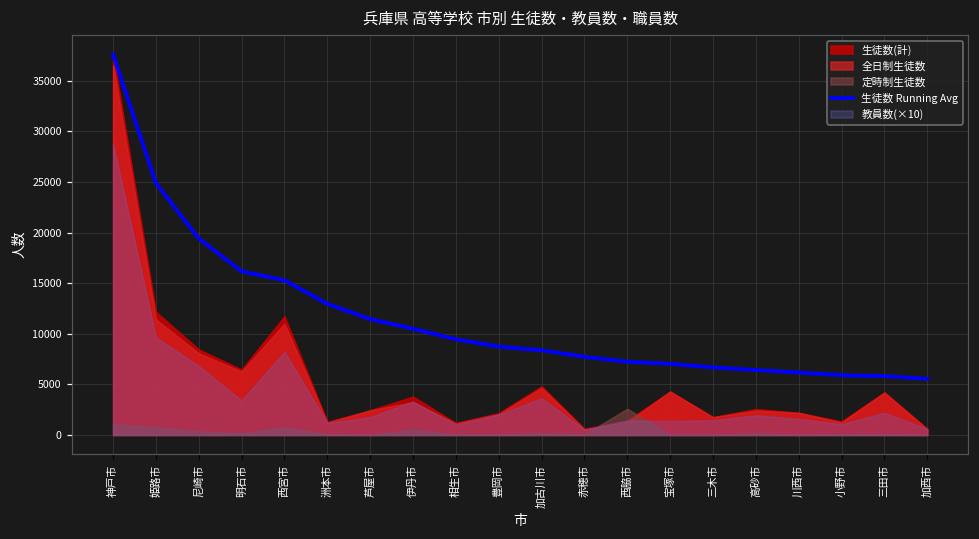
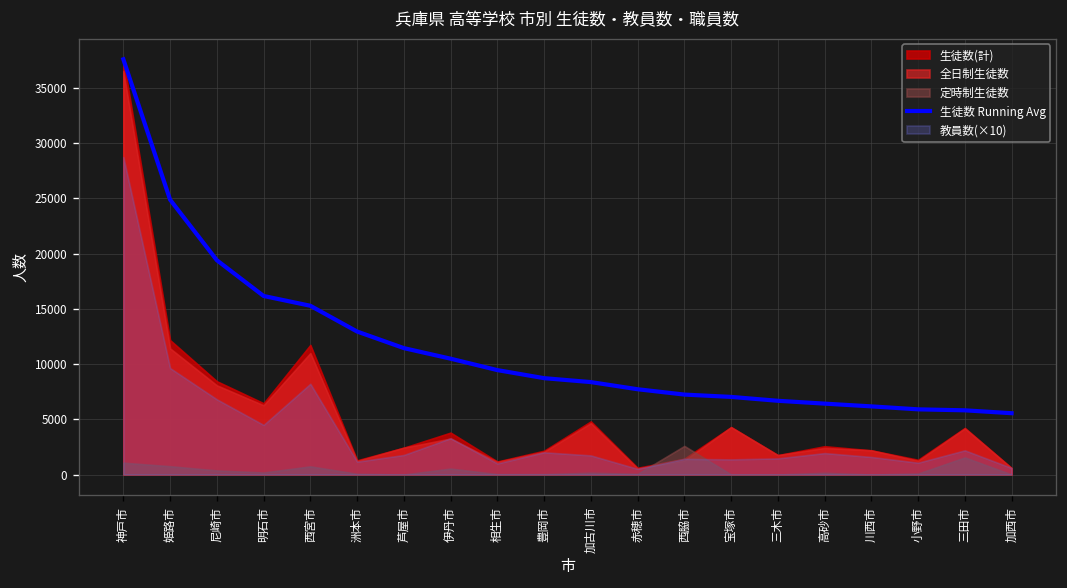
  {
    "生徒数 Running Avg": {
      "姫路市": 25000,
      "尼崎市": 19000,
      "明石市": 16000,
      "西宮市": 15000,
      "洲本市": 13000,
      "芦屋市": 11000,
      "伊丹市": 10000,
      "相生市": 9000,
      "豊岡市": 9000,
      "加古川市": 8000,
      "赤穂市": 8000,
      "西脇市": 7000,
      "宝塚市": 7000,
      "三木市": 7000,
      "高砂市": 6000,
      "川西市": 6000,
      "小野市": 6000,
      "三田市": 6000,
      "加西市": 6000
    },
    "定時制生徒数": {
      "神戸市": 1000,
      "姫路市": 1000,
      "尼崎市": 0,
      "西宮市": 1000,
      "芦屋市": 0,
      "伊丹市": 1000,
      "西脇市": 3000,
      "宝塚市": 0,
      "三木市": 0,
      "川西市": 0,
-     "三田市": 0,
+     "三田市": 2000,
      "加西市": 0
    },
    "教員数(×10)": {
      "神戸市": 29000,
      "姫路市": 10000,
      "尼崎市": 7000,
-     "明石市": 3000,
+     "明石市": 4000,
      "西宮市": 8000,
      "芦屋市": 2000,
-     "加古川市": 4000,
+     "加古川市": 2000,
      "宝塚市": 1000,
      "三木市": 1000,
      "高砂市": 2000,
      "川西市": 2000,
      "三田市": 2000
    }
  }
